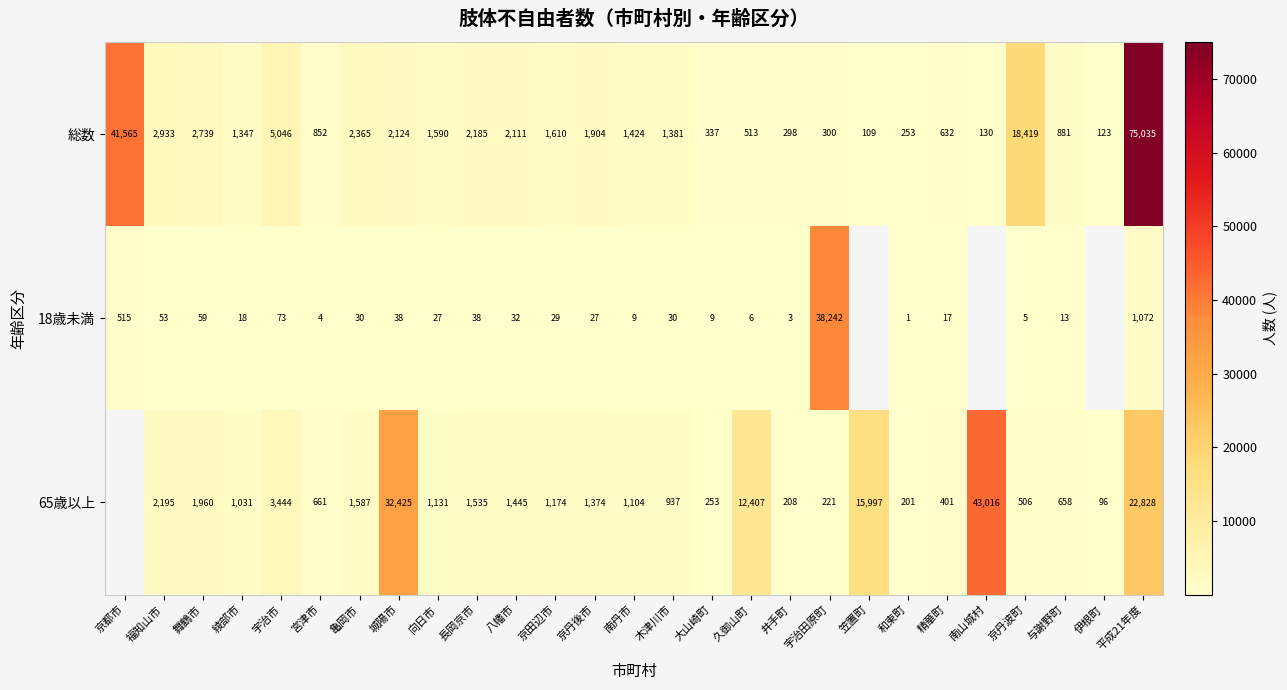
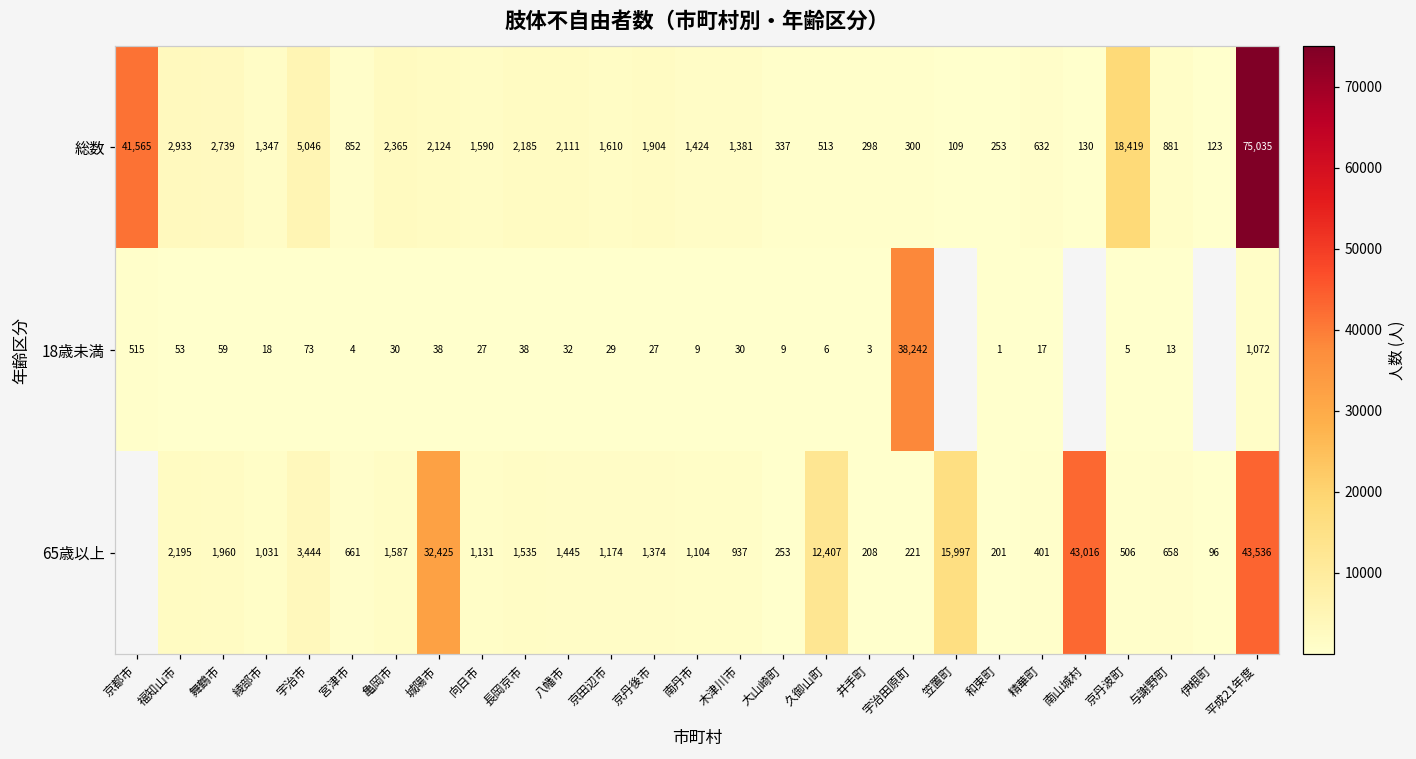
  {
    "総数": {
      "京都市": "41,565",
      "福知山市": "2,933",
      "舞鶴市": "2,739",
      "綾部市": "1,347",
      "宇治市": "5,046",
      "宮津市": "852",
      "亀岡市": "2,365",
      "城陽市": "2,124",
      "向日市": "1,590",
      "長岡京市": "2,185",
      "八幡市": "2,111",
      "京田辺市": "1,610",
      "京丹後市": "1,904",
      "南丹市": "1,424",
      "木津川市": "1,381",
      "大山崎町": "337",
      "久御山町": "513",
      "井手町": "298",
      "宇治田原町": "300",
      "笠置町": "109",
      "和束町": "253",
      "精華町": "632",
      "南山城村": "130",
      "京丹波町": "18,419",
      "与謝野町": "881",
      "伊根町": "123",
      "平成21年度": "75,035"
    },
    "18歳未満": {
      "京都市": "515",
      "福知山市": "53",
      "舞鶴市": "59",
      "綾部市": "18",
      "宇治市": "73",
      "宮津市": "4",
      "亀岡市": "30",
      "城陽市": "38",
      "向日市": "27",
      "長岡京市": "38",
      "八幡市": "32",
      "京田辺市": "29",
      "京丹後市": "27",
      "南丹市": "9",
      "木津川市": "30",
      "大山崎町": "9",
      "久御山町": "6",
      "井手町": "3",
      "宇治田原町": "38,242",
      "和束町": "1",
      "精華町": "17",
      "京丹波町": "5",
      "与謝野町": "13",
      "平成21年度": "1,072"
    },
    "65歳以上": {
      "福知山市": "2,195",
      "舞鶴市": "1,960",
      "綾部市": "1,031",
      "宇治市": "3,444",
      "宮津市": "661",
      "亀岡市": "1,587",
      "城陽市": "32,425",
      "向日市": "1,131",
      "長岡京市": "1,535",
      "八幡市": "1,445",
      "京田辺市": "1,174",
      "京丹後市": "1,374",
      "南丹市": "1,104",
      "木津川市": "937",
      "大山崎町": "253",
      "久御山町": "12,407",
      "井手町": "208",
      "宇治田原町": "221",
      "笠置町": "15,997",
      "和束町": "201",
      "精華町": "401",
      "南山城村": "43,016",
      "京丹波町": "506",
      "与謝野町": "658",
      "伊根町": "96",
-     "平成21年度": "22,828"
+     "平成21年度": "43,536"
    }
  }
